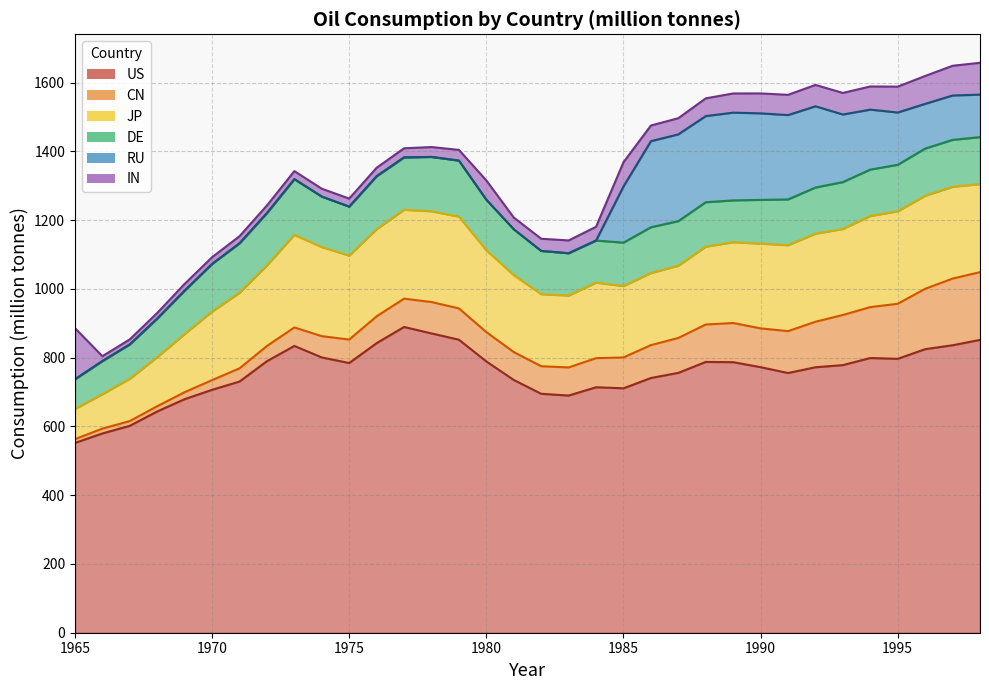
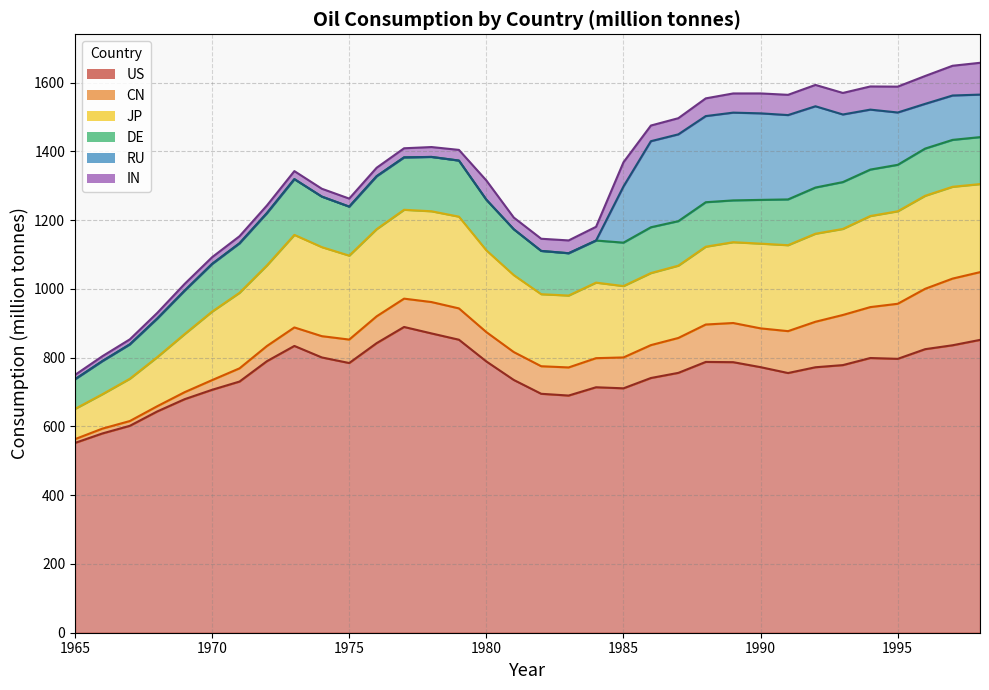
  {
    "US": {
      "1965": 550,
      "1970": 710,
      "1975": 780,
      "1980": 790,
      "1985": 710,
      "1990": 770,
      "1995": 800
    },
    "DE": {
      "1985": 130,
      "1990": 130,
      "1995": 140
    },
    "RU": {
      "1985": 160,
      "1990": 250,
      "1995": 150
    },
    "IN": {
-     "1965": 150,
+     "1965": 10,
      "1970": 20,
      "1975": 20,
      "1980": 60,
      "1985": 70,
      "1990": 60,
      "1995": 80
    }
  }
